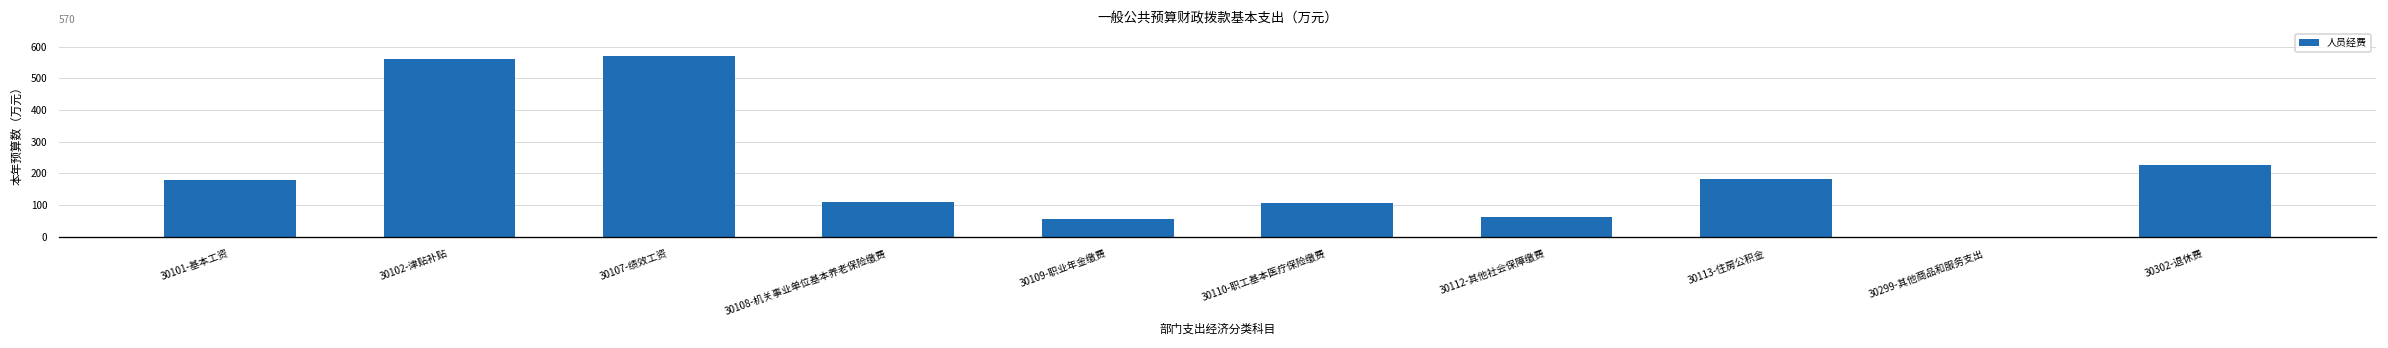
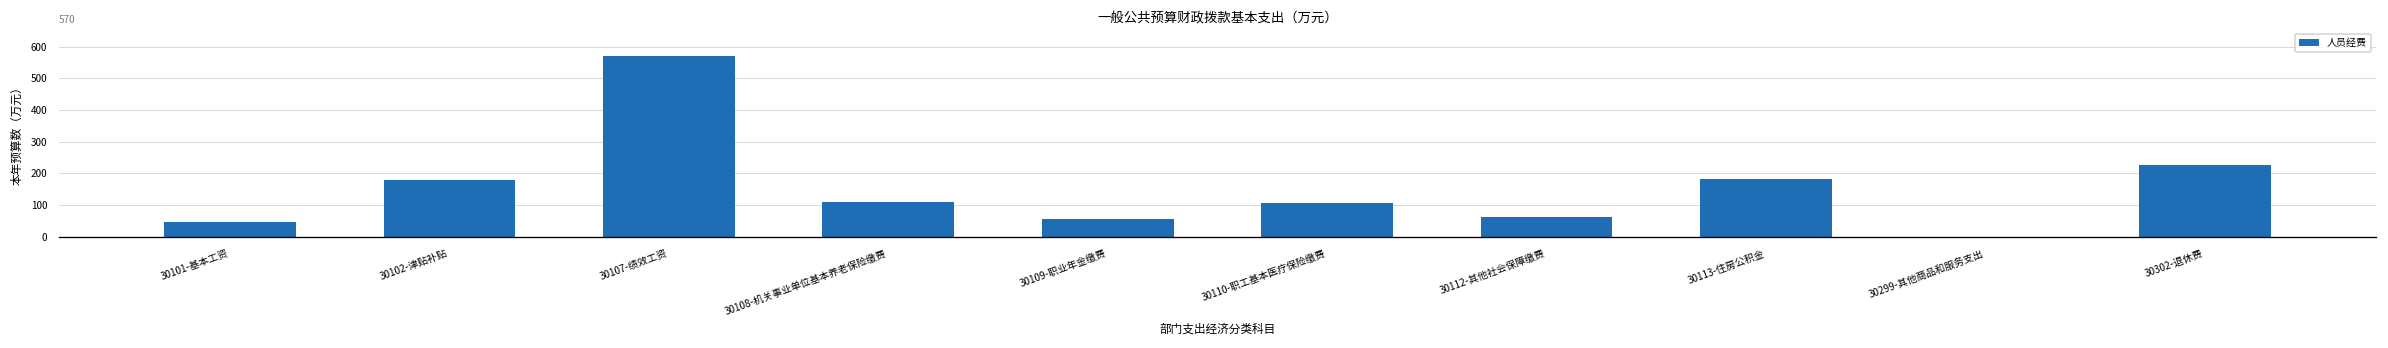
  {
-   "30101-基本工资": 180,
-   "30102-津贴补贴": 560,
+   "30101-基本工资": 50,
+   "30102-津贴补贴": 180,
    "30107-绩效工资": 570,
    "30108-机关事业单位基本养老保险缴费": 110,
    "30109-职业年金缴费": 50,
    "30110-职工基本医疗保险缴费": 110,
    "30112-其他社会保障缴费": 60,
    "30113-住房公积金": 180,
    "30299-其他商品和服务支出": 0,
    "30302-退休费": 230
  }
